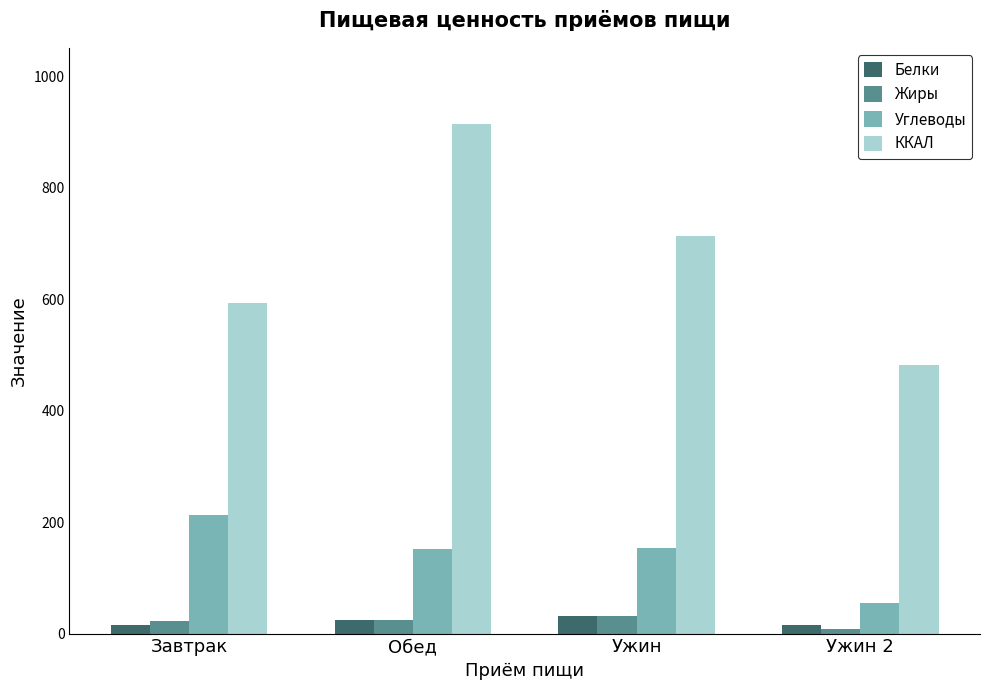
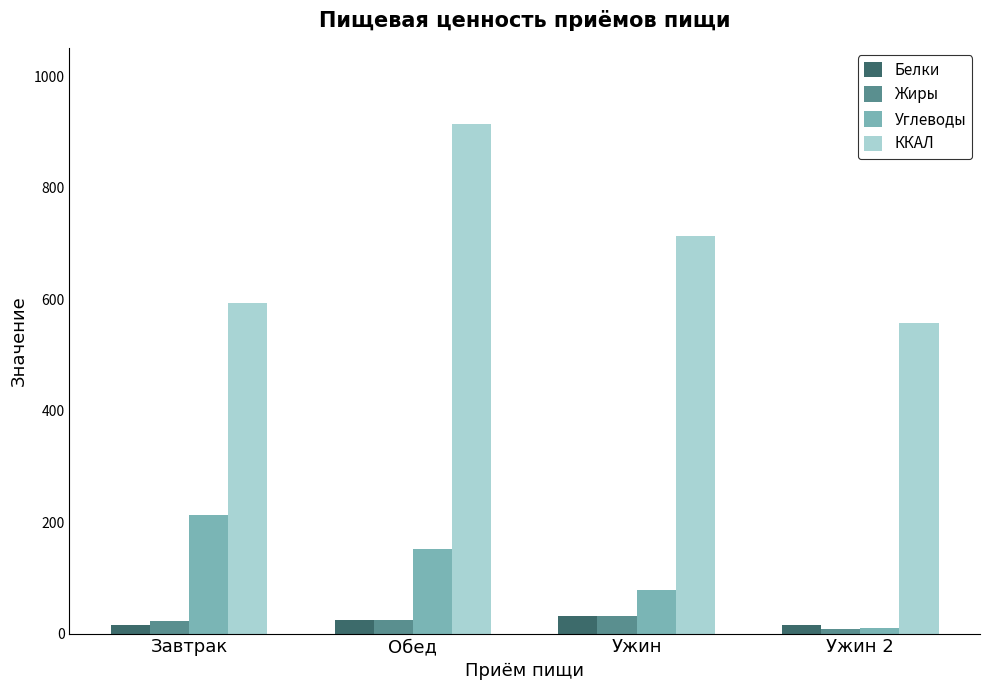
  {
    "Углеводы": {
      "Завтрак": 210,
      "Обед": 150,
-     "Ужин": 150,
-     "Ужин 2": 50
+     "Ужин": 80,
+     "Ужин 2": 10
    },
    "ККАЛ": {
      "Завтрак": 590,
      "Обед": 910,
      "Ужин": 710,
-     "Ужин 2": 480
+     "Ужин 2": 560
    }
  }
